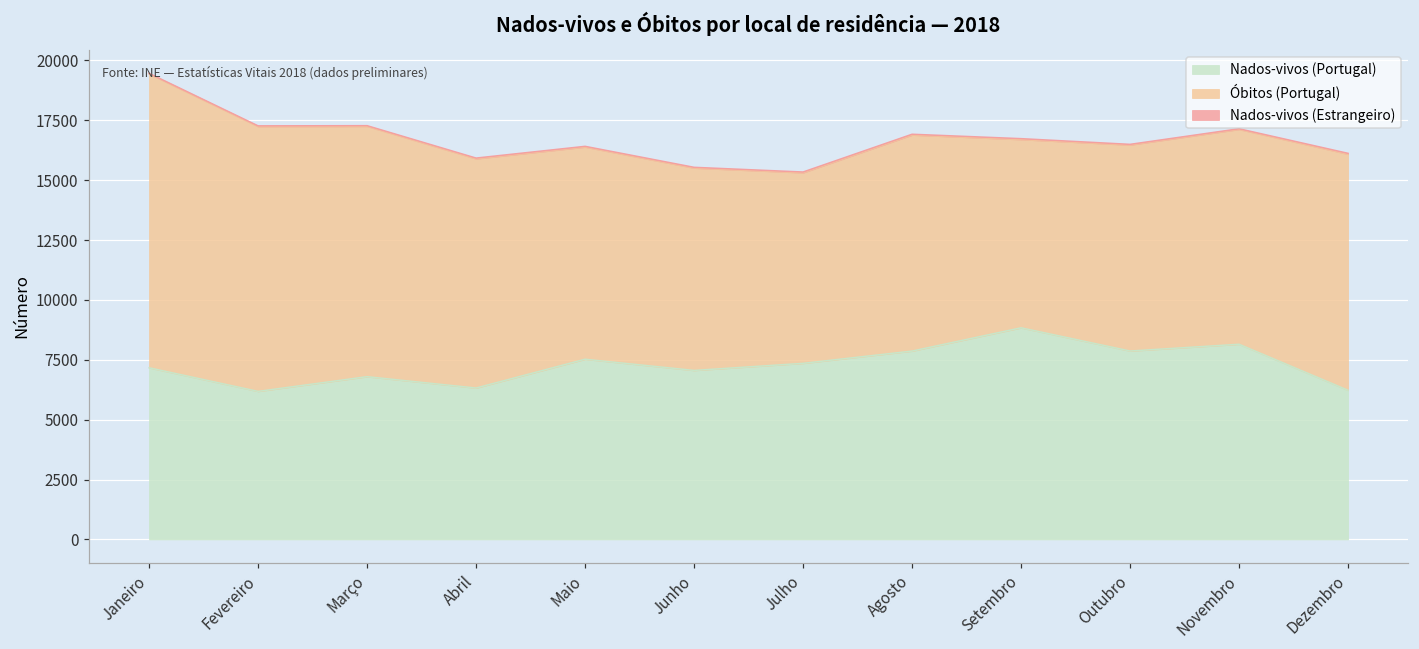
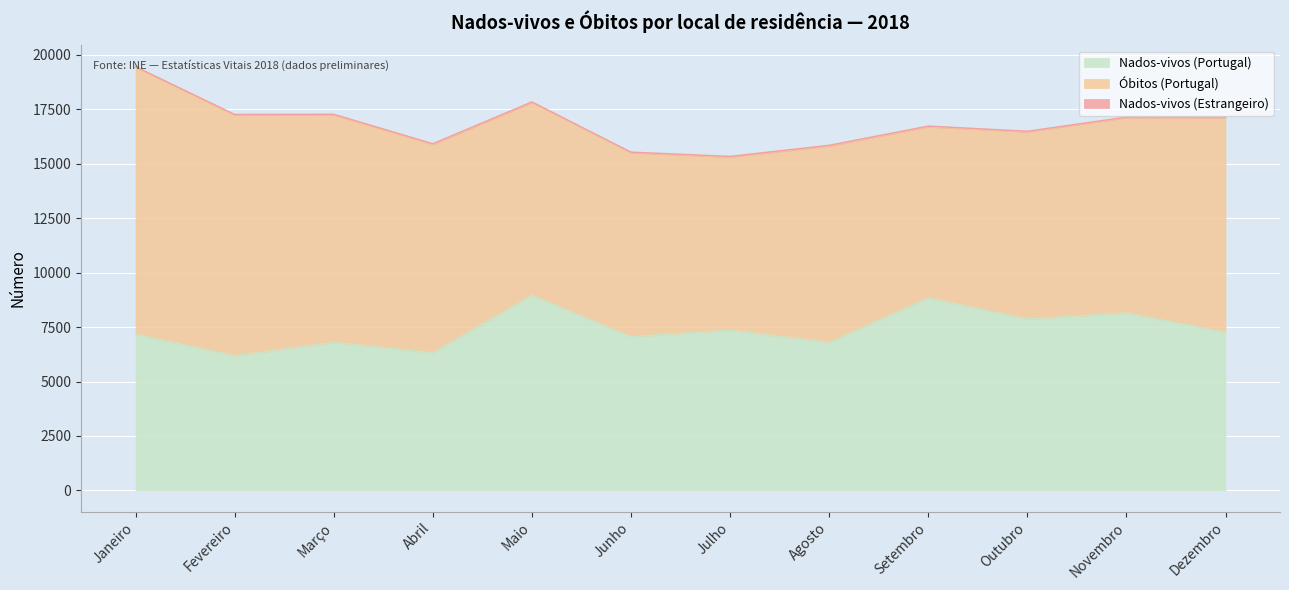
  {
    "Nados-vivos (Portugal)": {
      "Janeiro": 7200,
      "Fevereiro": 6200,
      "Março": 6800,
      "Abril": 6300,
-     "Maio": 7500,
+     "Maio": 9000,
      "Junho": 7100,
      "Julho": 7400,
-     "Agosto": 7900,
+     "Agosto": 6800,
      "Setembro": 8800,
      "Outubro": 7900,
      "Novembro": 8200,
-     "Dezembro": 6200
+     "Dezembro": 7300
    }
  }
